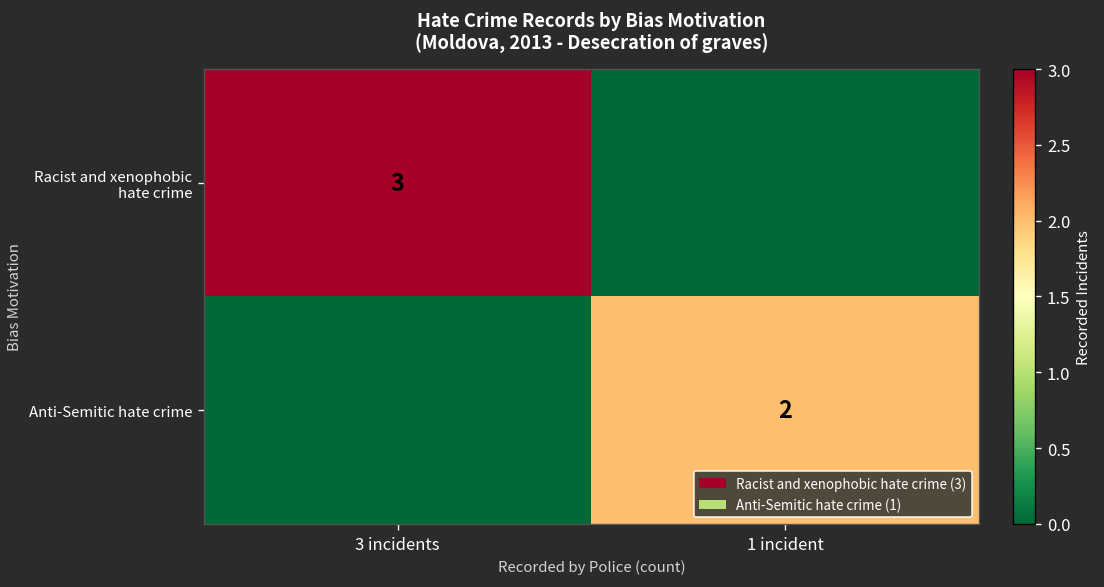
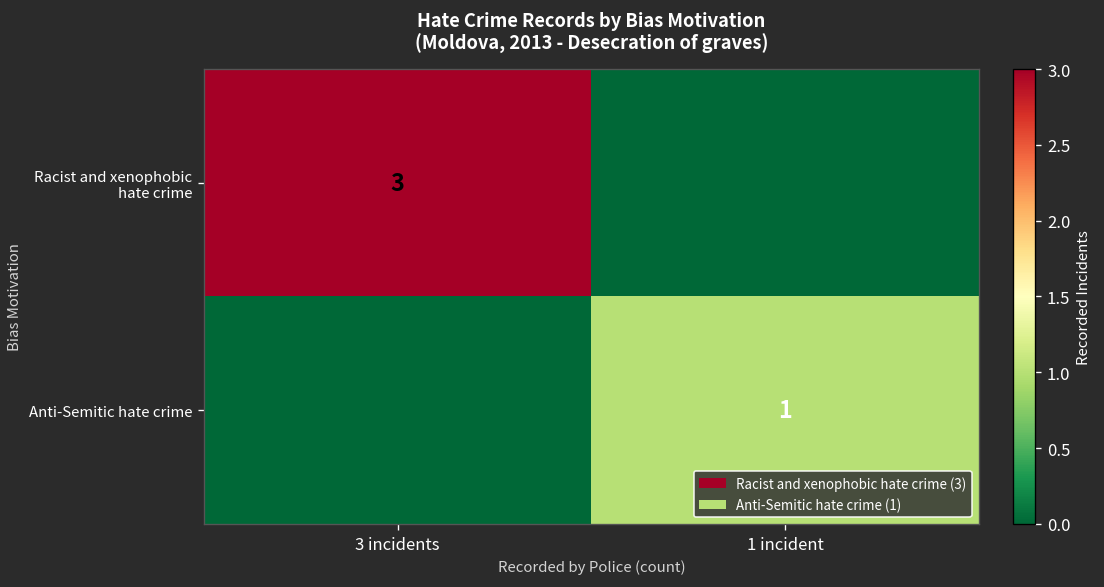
  {
    "Racist and xenophobic hate crime": {
      "3 incidents": 3
    },
    "Anti-Semitic hate crime": {
-     "1 incident": 2
+     "1 incident": 1
    }
  }
